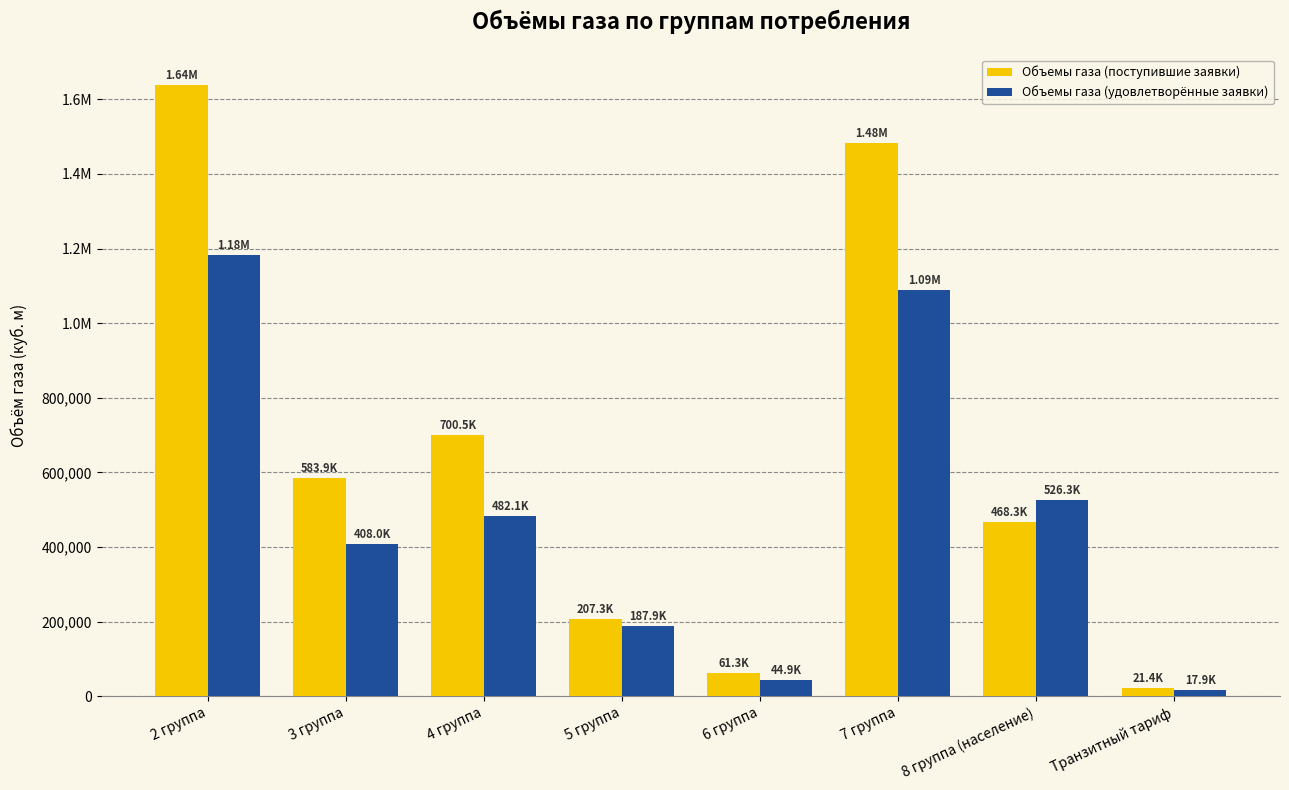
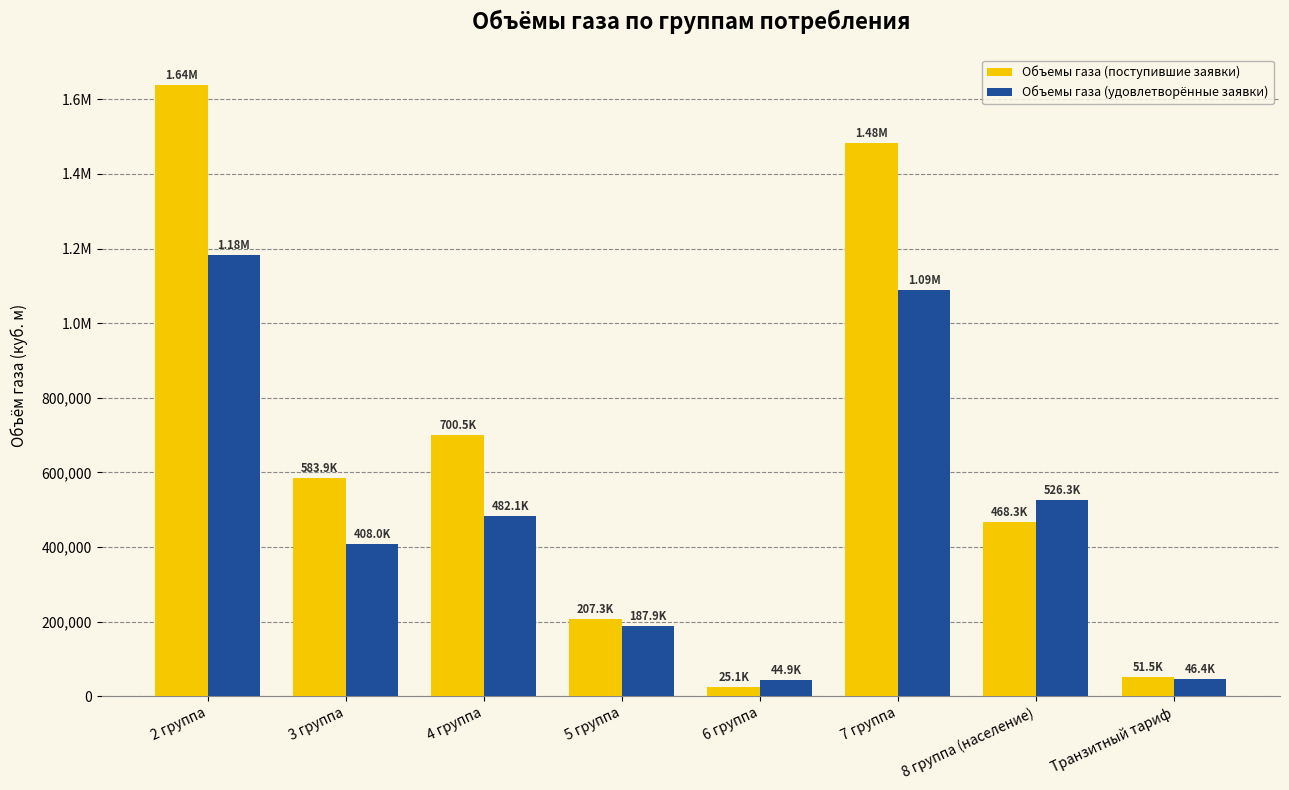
  {
    "Объемы газа (поступившие заявки)": {
      "2 группа": "1.64M",
      "3 группа": "583.9K",
      "4 группа": "700.5K",
      "5 группа": "207.3K",
-     "6 группа": "61.3K",
+     "6 группа": "25.1K",
      "7 группа": "1.48M",
      "8 группа (население)": "468.3K",
-     "Транзитный тариф": "21.4K"
+     "Транзитный тариф": "51.5K"
    },
    "Объемы газа (удовлетворённые заявки)": {
      "2 группа": "1.18M",
      "3 группа": "408.0K",
      "4 группа": "482.1K",
      "5 группа": "187.9K",
      "6 группа": "44.9K",
      "7 группа": "1.09M",
      "8 группа (население)": "526.3K",
-     "Транзитный тариф": "17.9K"
+     "Транзитный тариф": "46.4K"
    }
  }
